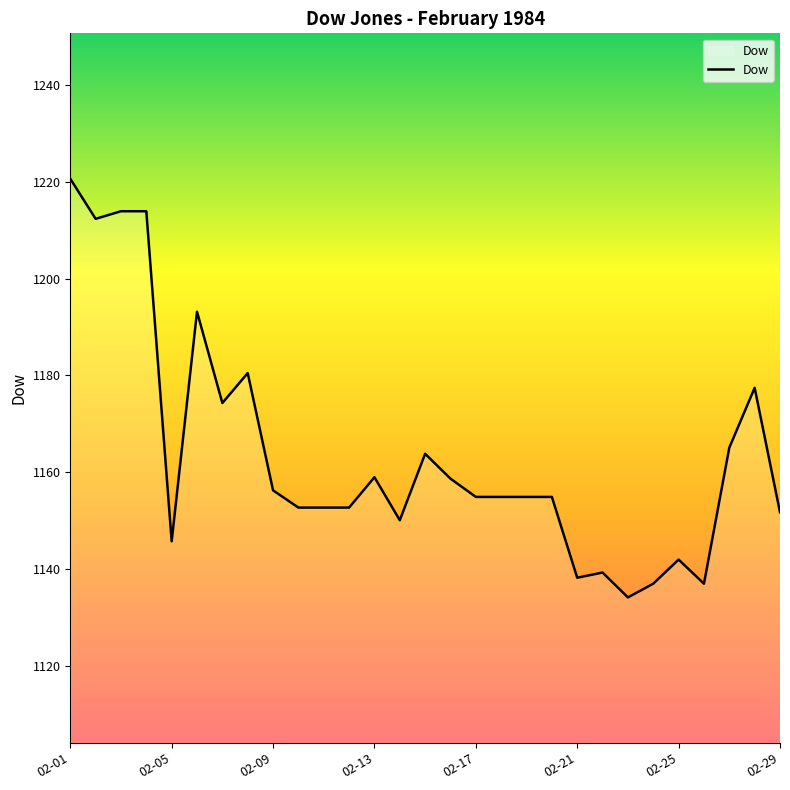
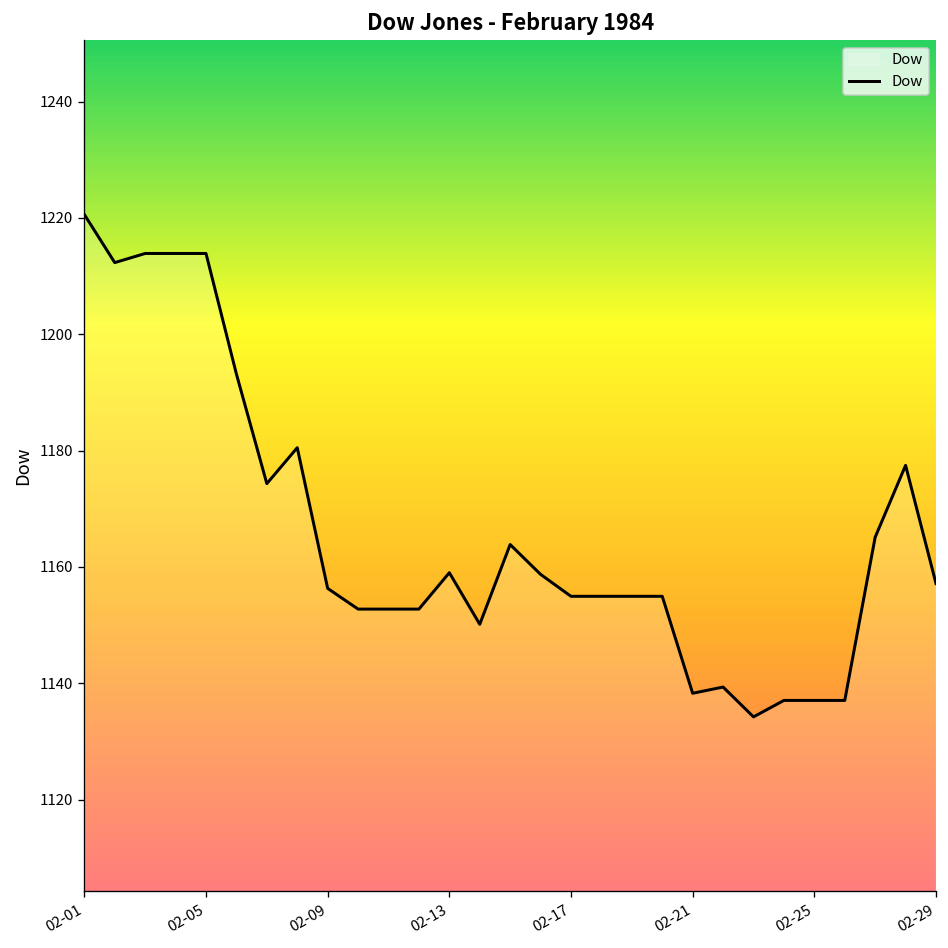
  {
    "02-01": 1221,
-   "02-05": 1146,
+   "02-05": 1214,
    "02-09": 1156,
    "02-13": 1159,
    "02-17": 1155,
    "02-21": 1138,
-   "02-25": 1142,
-   "02-29": 1152
+   "02-25": 1137,
+   "02-29": 1157
  }
